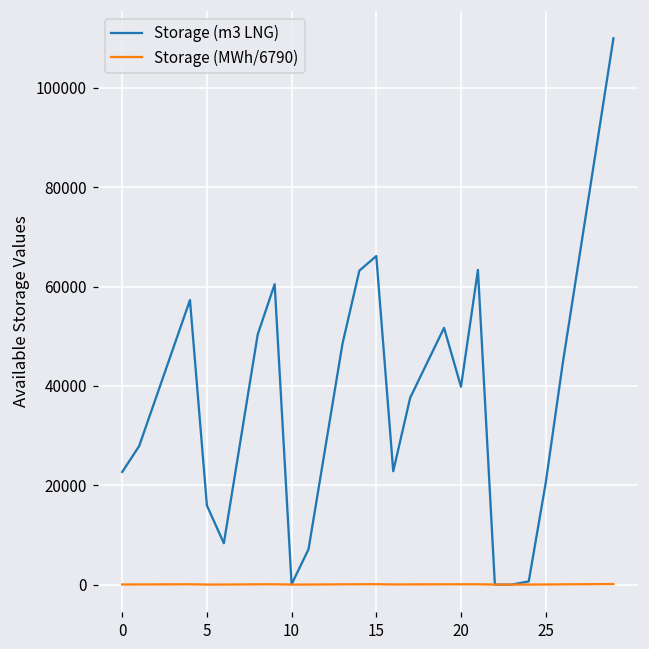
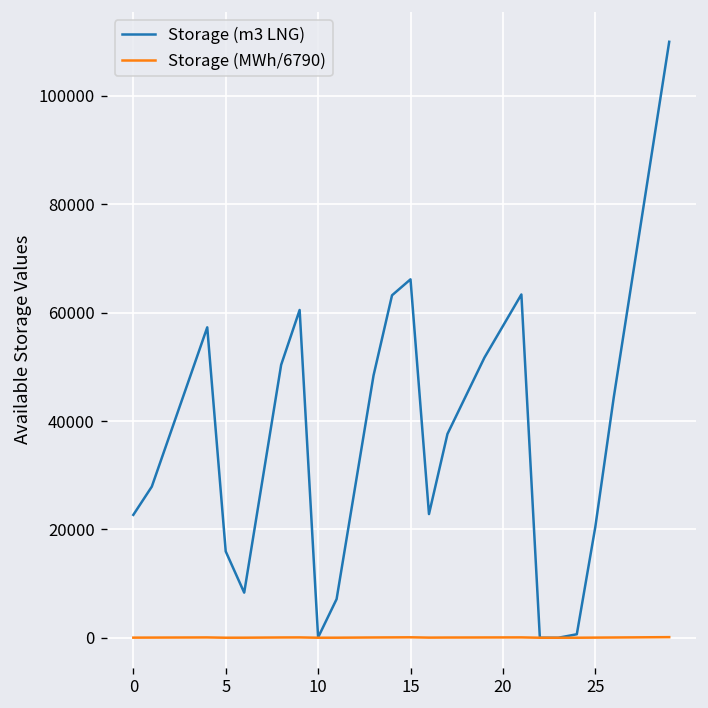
  {
    "Storage (m3 LNG)": {
      "0": 23000,
      "5": 16000,
      "15": 66000,
-     "20": 40000,
+     "20": 58000,
      "25": 20000
    },
    "Storage (MWh/6790)": {
      "0": 0,
      "5": 0,
      "15": 0,
      "20": 0,
      "25": 0
    }
  }
